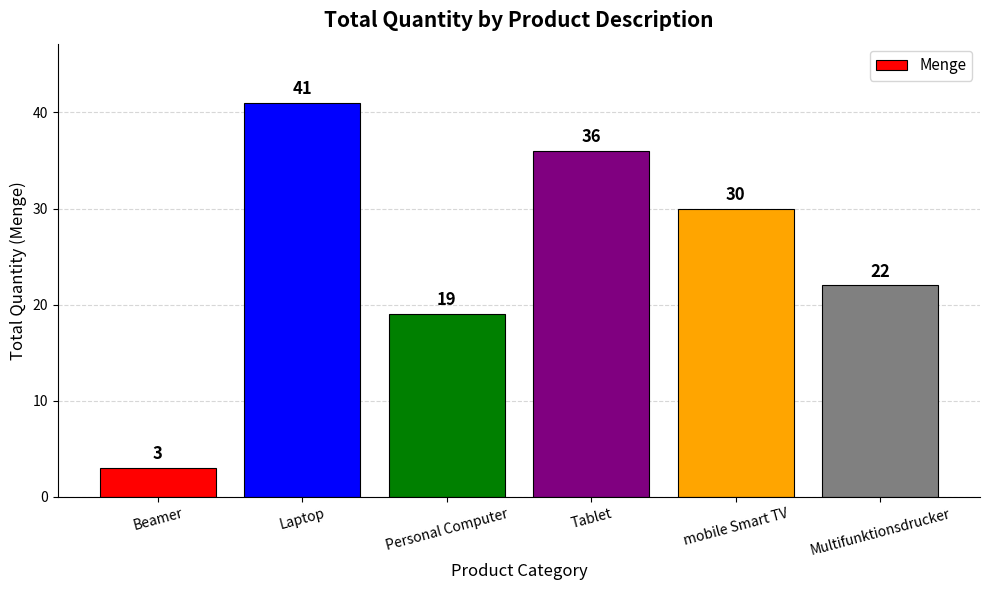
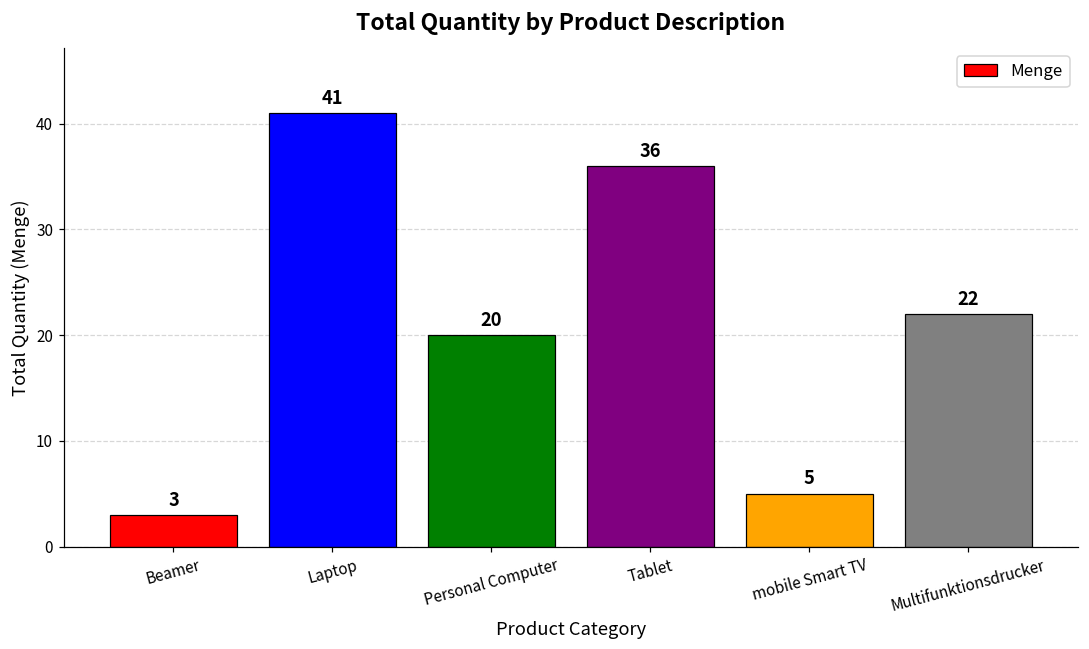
  {
    "Beamer": 3,
    "Laptop": 41,
-   "Personal Computer": 19,
+   "Personal Computer": 20,
    "Tablet": 36,
-   "mobile Smart TV": 30,
+   "mobile Smart TV": 5,
    "Multifunktionsdrucker": 22
  }
